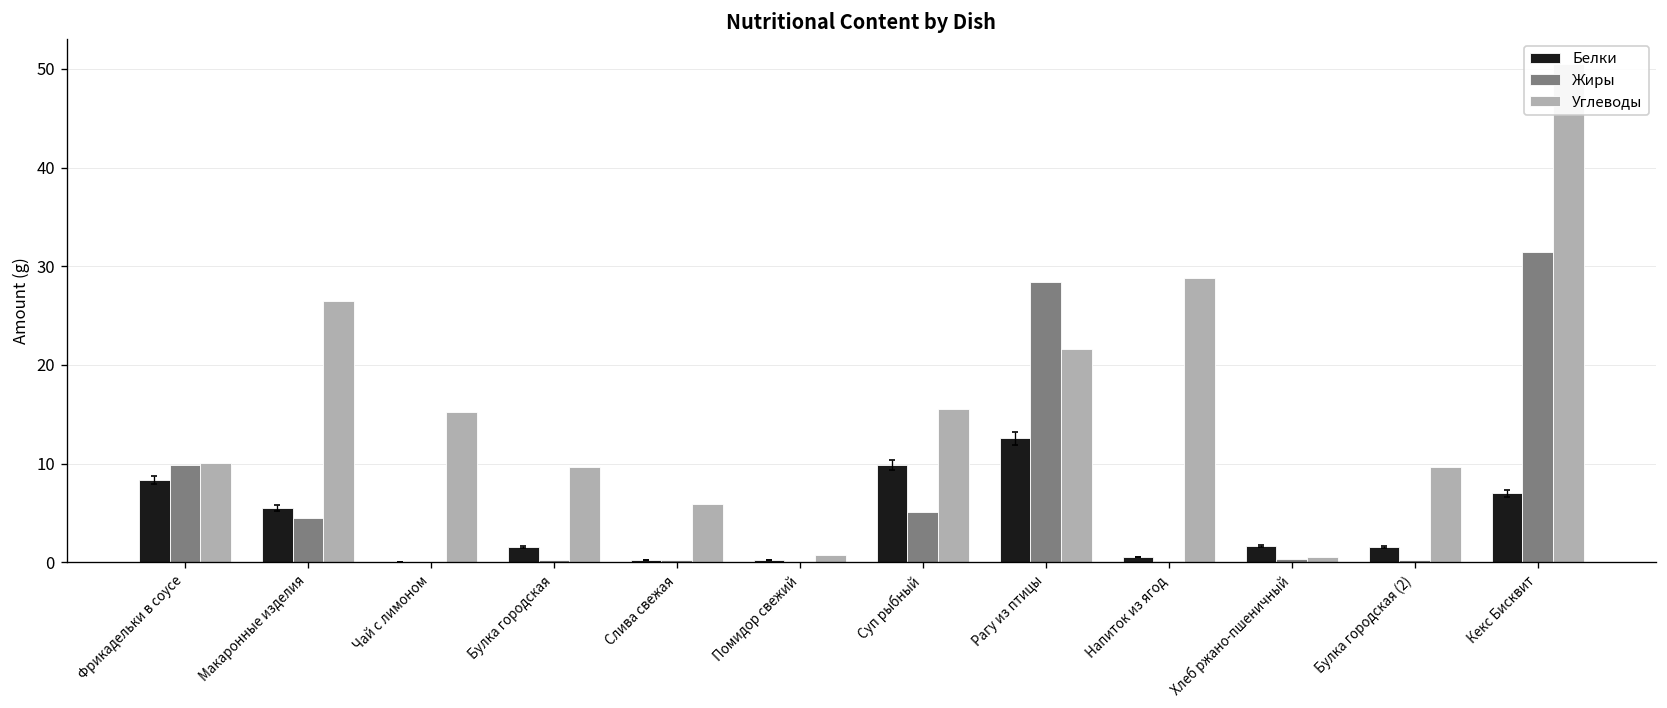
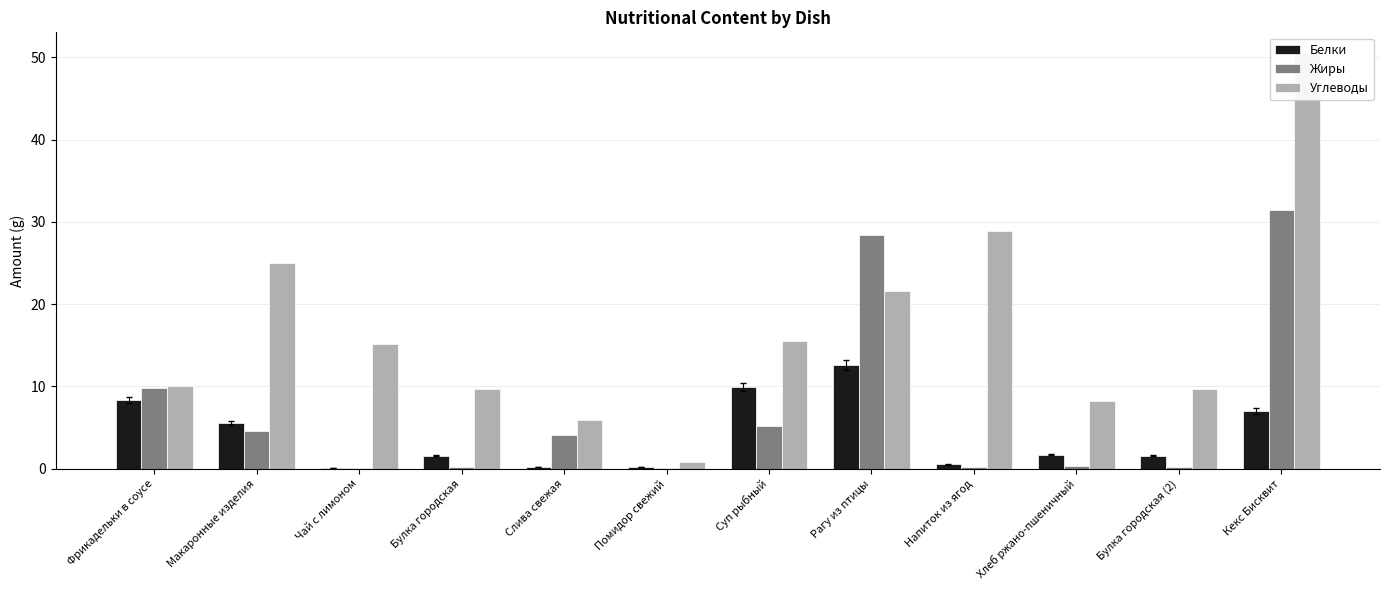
  {
    "Белки": {
      "Фрикадельки в соусе": 8,
      "Макаронные изделия": 6,
      "Булка городская": 2,
      "Суп рыбный": 10,
      "Рагу из птицы": 13,
      "Напиток из ягод": 1,
      "Хлеб ржано-пшеничный": 2,
      "Булка городская (2)": 2,
      "Кекс Бисквит": 7
    },
    "Жиры": {
      "Фрикадельки в соусе": 10,
      "Макаронные изделия": 5,
-     "Слива свежая": 0,
+     "Слива свежая": 4,
      "Суп рыбный": 5,
      "Рагу из птицы": 28,
      "Хлеб ржано-пшеничный": 0,
      "Кекс Бисквит": 31
    },
    "Углеводы": {
      "Фрикадельки в соусе": 10,
-     "Макаронные изделия": 26,
+     "Макаронные изделия": 25,
      "Чай с лимоном": 15,
      "Булка городская": 10,
      "Слива свежая": 6,
      "Помидор свежий": 1,
      "Суп рыбный": 16,
      "Рагу из птицы": 22,
      "Напиток из ягод": 29,
-     "Хлеб ржано-пшеничный": 1,
+     "Хлеб ржано-пшеничный": 8,
      "Булка городская (2)": 10
    }
  }
